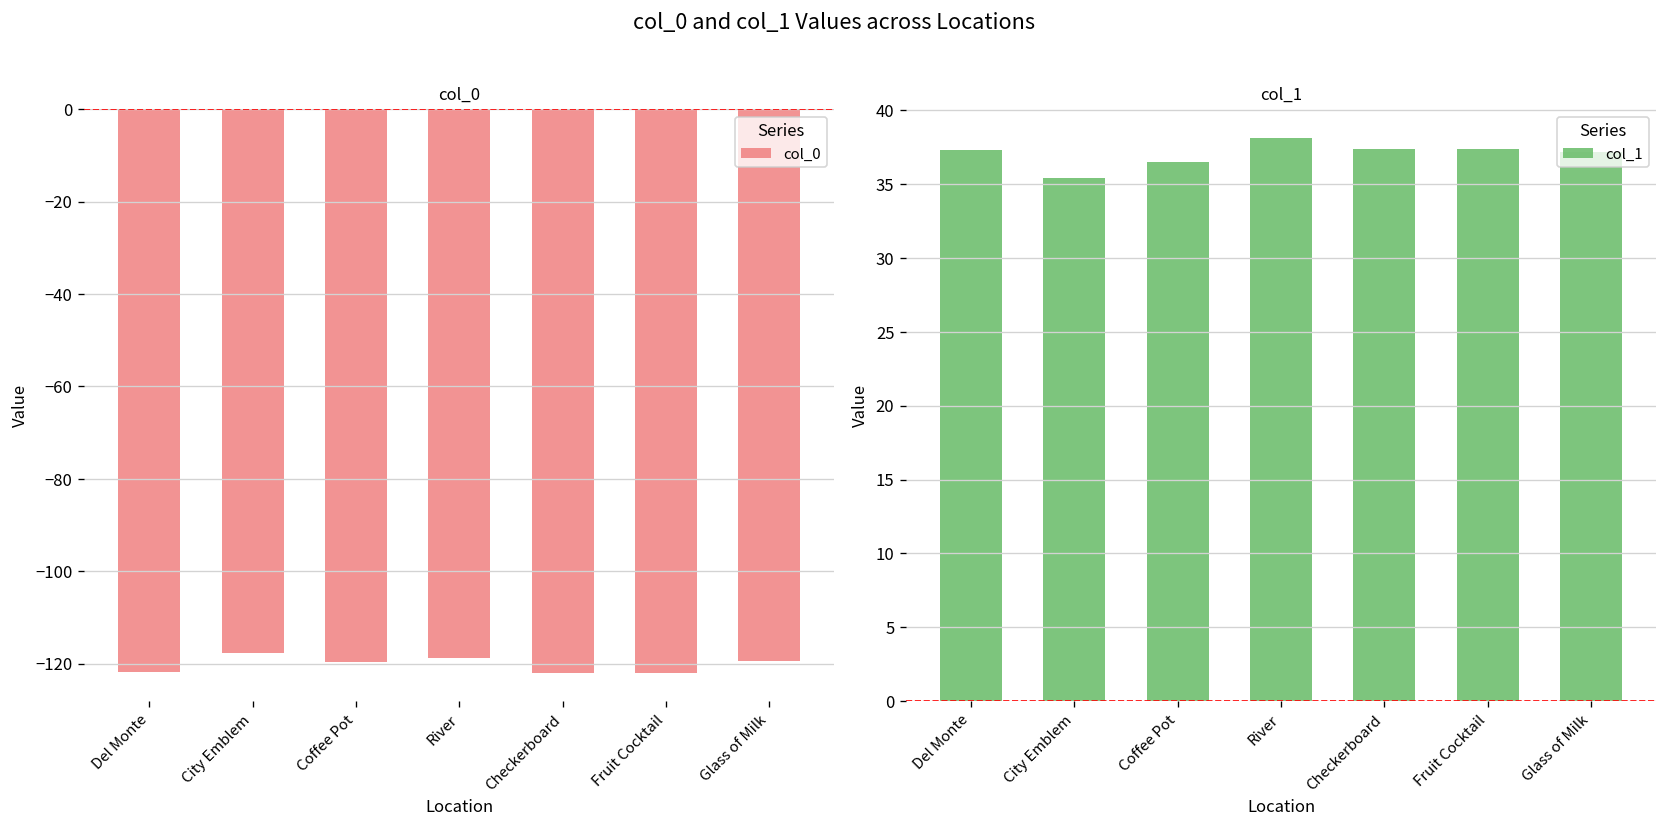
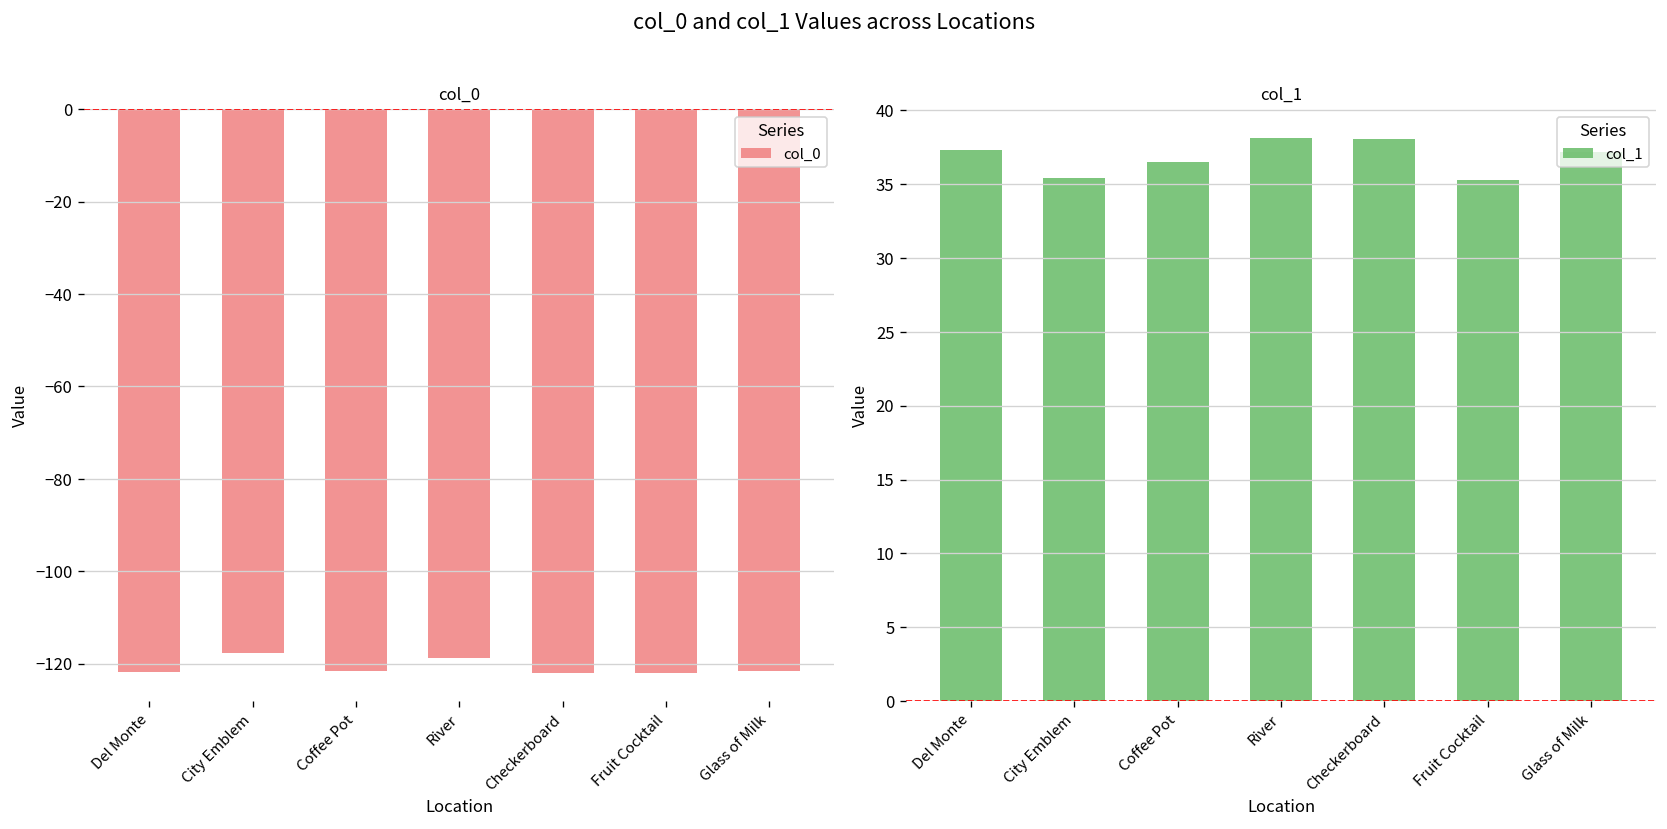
  {
    "col_0": {
      "Del Monte": -122,
      "City Emblem": -118,
-     "Coffee Pot": -120,
+     "Coffee Pot": -122,
      "River": -119,
      "Checkerboard": -122,
      "Fruit Cocktail": -122,
-     "Glass of Milk": -119
+     "Glass of Milk": -122
    },
    "col_1": {
      "Del Monte": 37.3,
      "City Emblem": 35.4,
      "Coffee Pot": 36.5,
      "River": 38.2,
-     "Checkerboard": 37.4,
-     "Fruit Cocktail": 37.4
+     "Checkerboard": 38.0,
+     "Fruit Cocktail": 35.3
    }
  }
